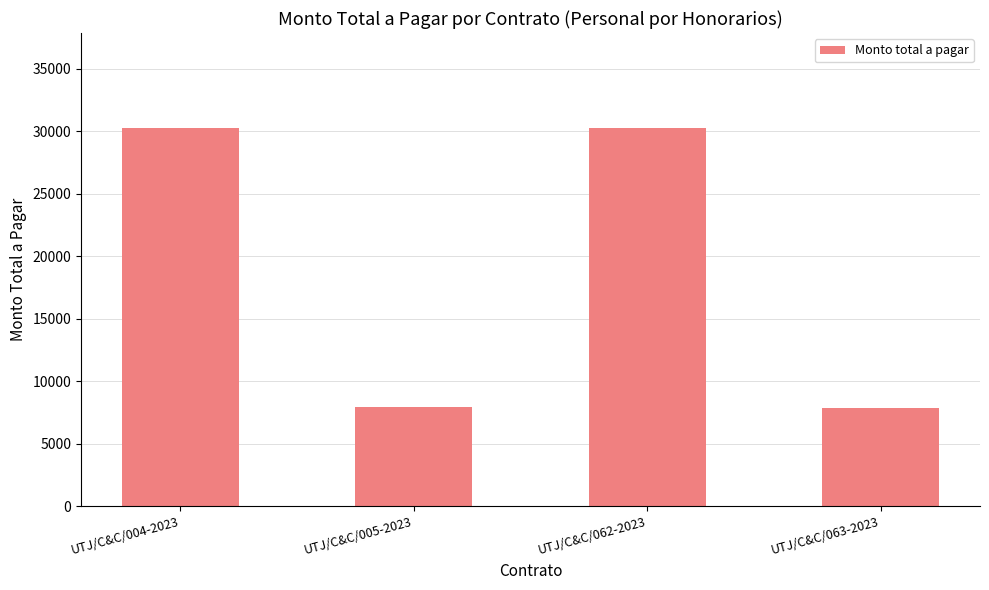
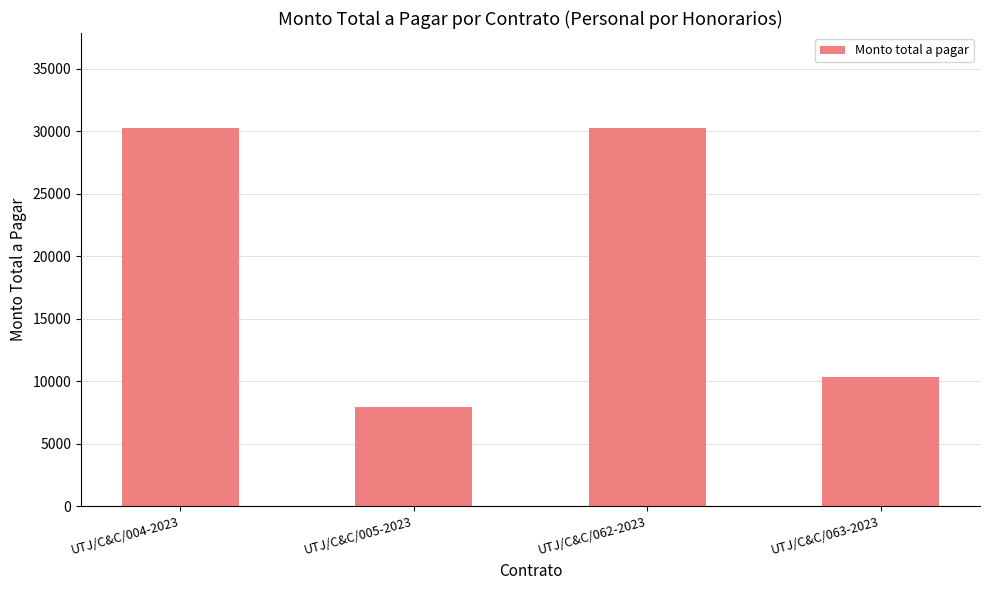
  {
    "UTJ/C&C/004-2023": 30300,
    "UTJ/C&C/005-2023": 7900,
    "UTJ/C&C/062-2023": 30300,
-   "UTJ/C&C/063-2023": 7900
+   "UTJ/C&C/063-2023": 10300
  }
